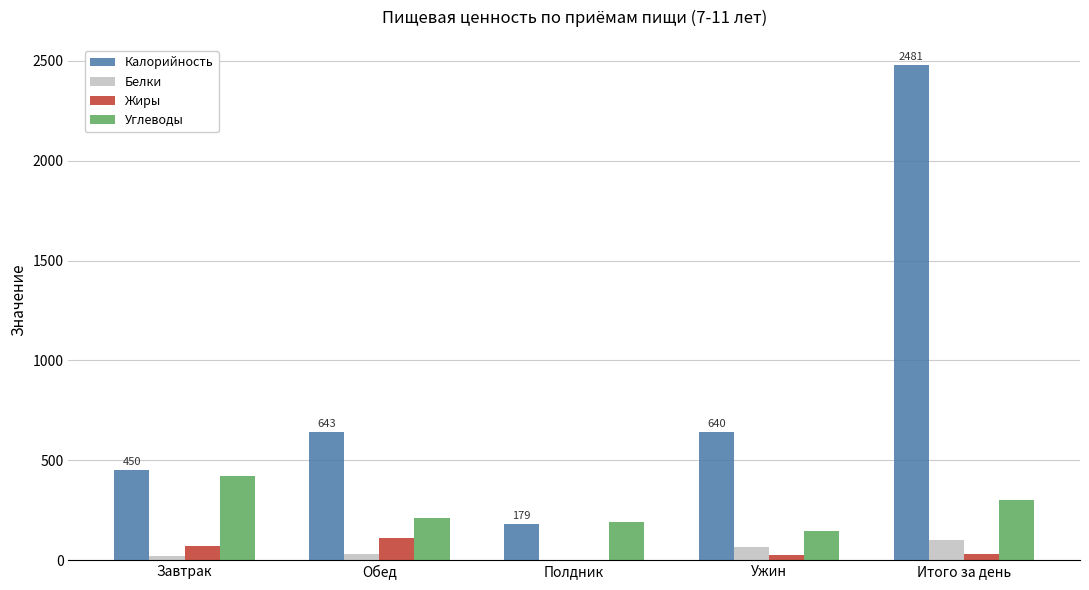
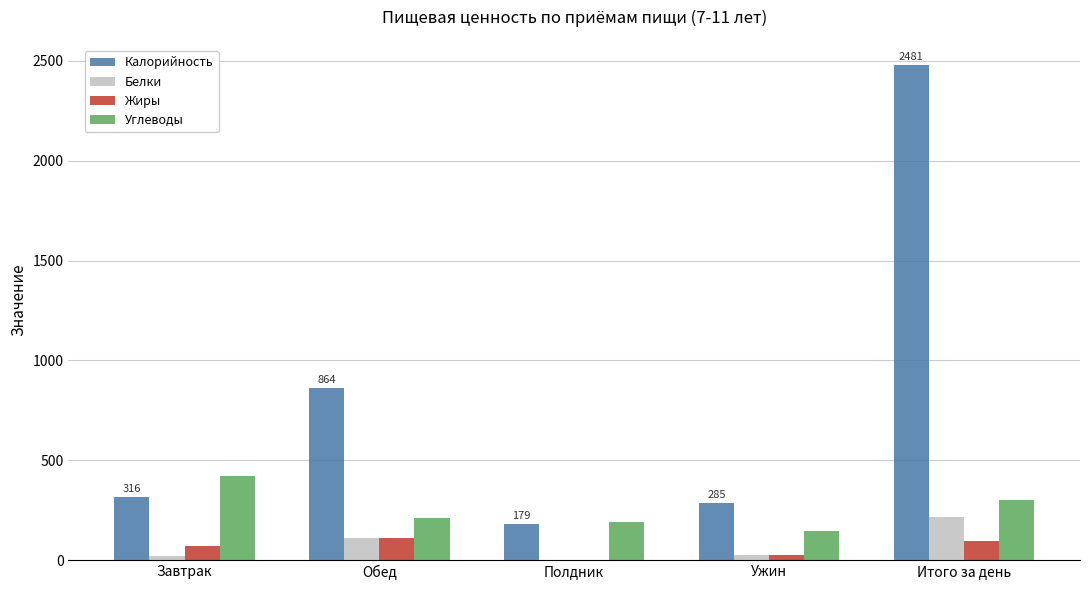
  {
    "Калорийность": {
-     "Завтрак": 450,
-     "Обед": 643,
+     "Завтрак": 316,
+     "Обед": 864,
      "Полдник": 179,
-     "Ужин": 640,
+     "Ужин": 285,
      "Итого за день": 2481
    },
    "Белки": {
      "Завтрак": 20,
-     "Обед": 30,
-     "Ужин": 70,
-     "Итого за день": 100
+     "Обед": 110,
+     "Ужин": 30,
+     "Итого за день": 220
    },
    "Жиры": {
      "Завтрак": 70,
      "Обед": 110,
      "Ужин": 20,
-     "Итого за день": 30
+     "Итого за день": 90
    },
    "Углеводы": {
      "Завтрак": 420,
      "Обед": 210,
      "Полдник": 190,
      "Ужин": 140,
      "Итого за день": 300
    }
  }
